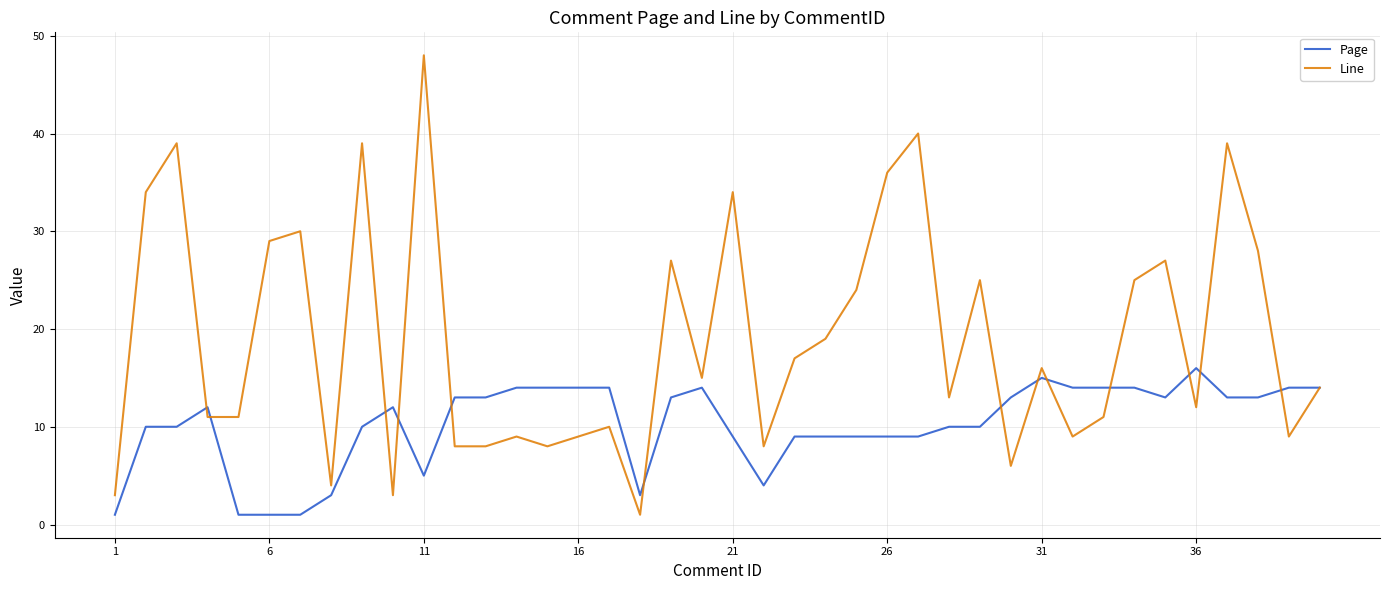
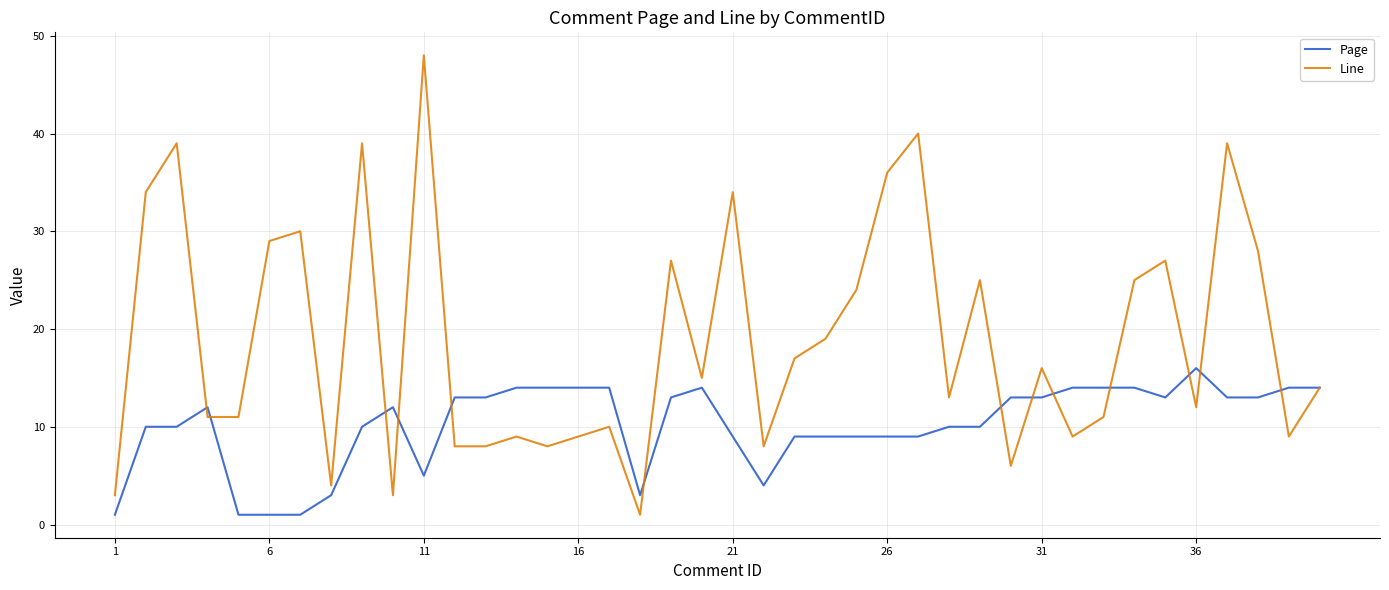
  {
    "Page": {
      "1": 1,
      "6": 1,
      "11": 5,
      "16": 14,
      "21": 9,
      "26": 9,
-     "31": 15,
+     "31": 13,
      "36": 16
    },
    "Line": {
      "1": 3,
      "6": 29,
      "11": 48,
      "16": 9,
      "21": 34,
      "26": 36,
      "31": 16,
      "36": 12
    }
  }
